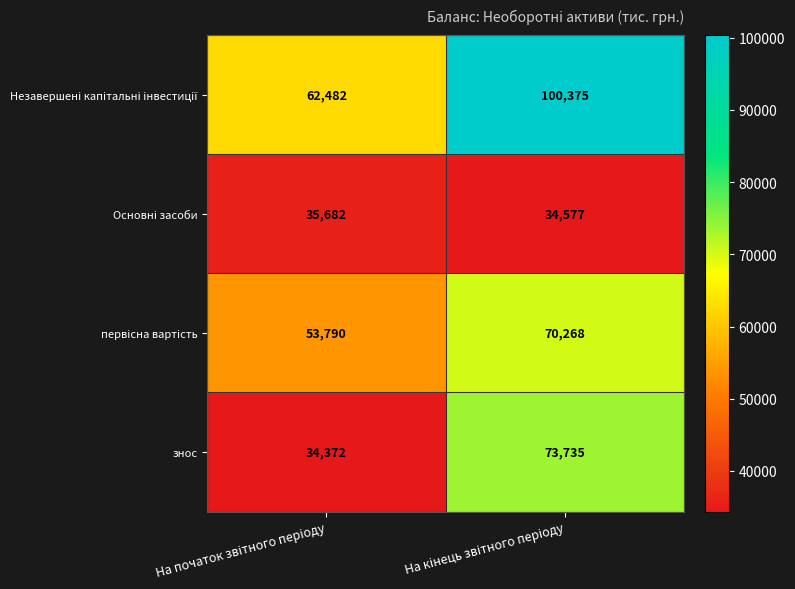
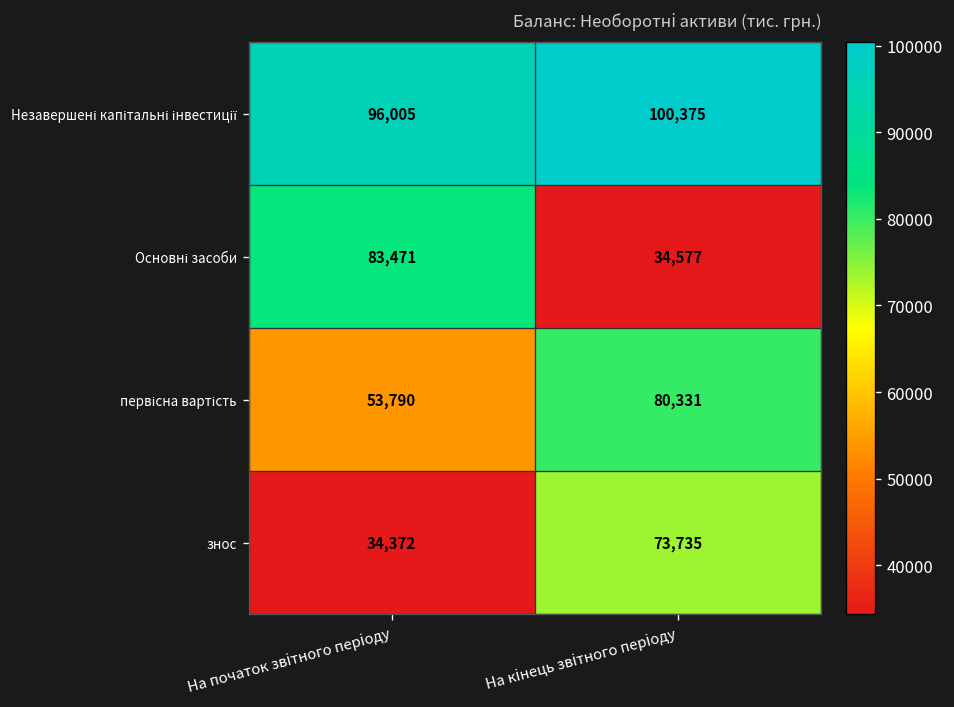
  {
    "Незавершені капітальні інвестиції": {
-     "На початок звітного періоду": "62,482",
+     "На початок звітного періоду": "96,005",
      "На кінець звітного періоду": "100,375"
    },
    "Основні засоби": {
-     "На початок звітного періоду": "35,682",
+     "На початок звітного періоду": "83,471",
      "На кінець звітного періоду": "34,577"
    },
    "первісна вартість": {
      "На початок звітного періоду": "53,790",
-     "На кінець звітного періоду": "70,268"
+     "На кінець звітного періоду": "80,331"
    },
    "знос": {
      "На початок звітного періоду": "34,372",
      "На кінець звітного періоду": "73,735"
    }
  }
